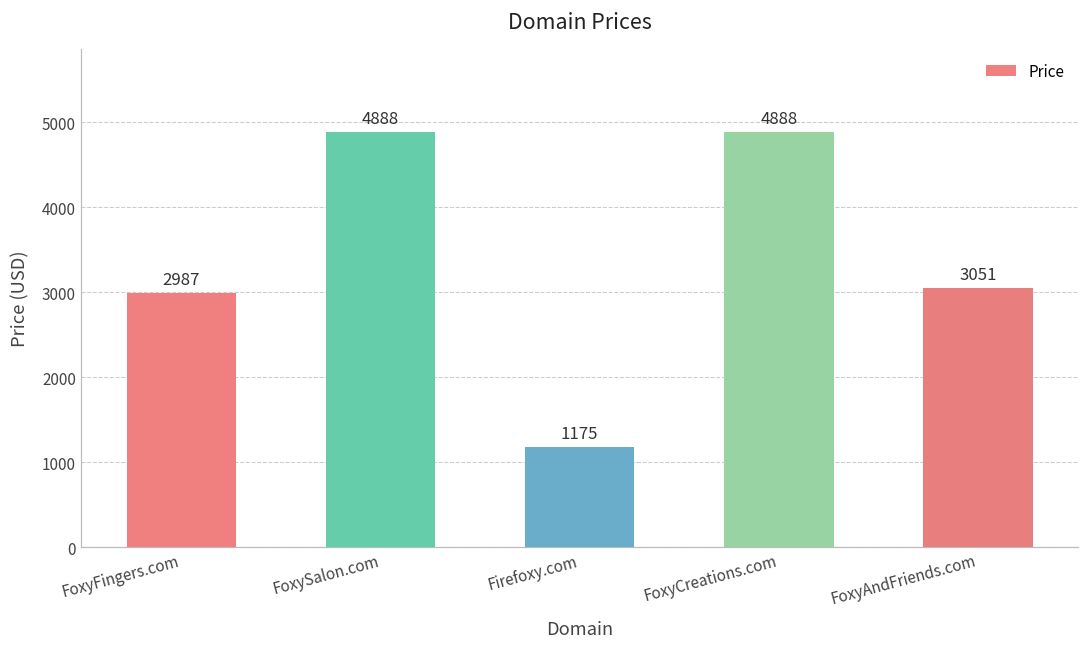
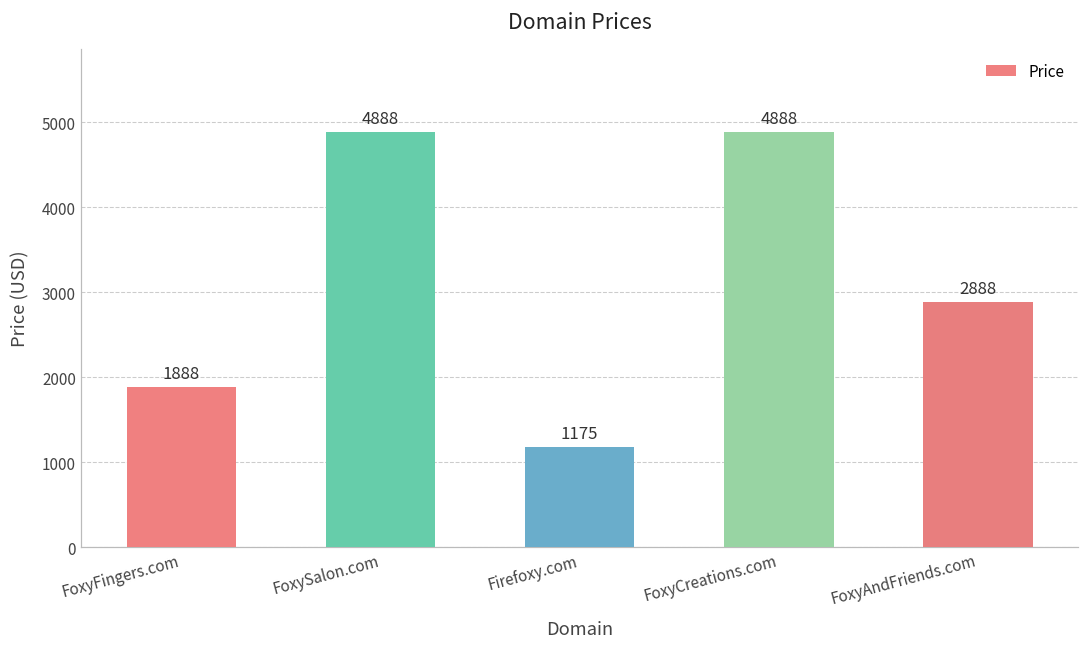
  {
-   "FoxyFingers.com": 2987,
+   "FoxyFingers.com": 1888,
    "FoxySalon.com": 4888,
    "Firefoxy.com": 1175,
    "FoxyCreations.com": 4888,
-   "FoxyAndFriends.com": 3051
+   "FoxyAndFriends.com": 2888
  }
